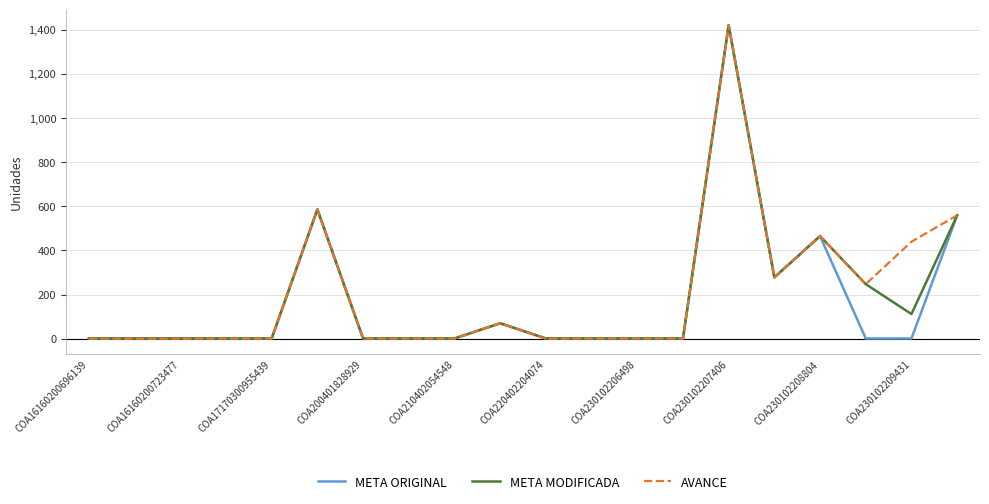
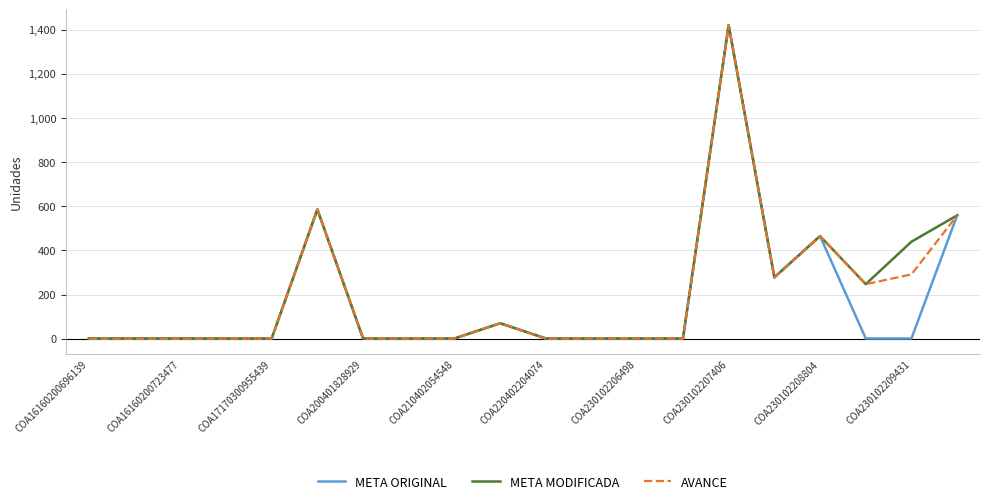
  {
    "META ORIGINAL": {
      "COA230102209431": 0
    },
    "META MODIFICADA": {
-     "COA230102209431": 110
+     "COA230102209431": 440
    },
    "AVANCE": {
-     "COA230102209431": 440
+     "COA230102209431": 290
    }
  }
